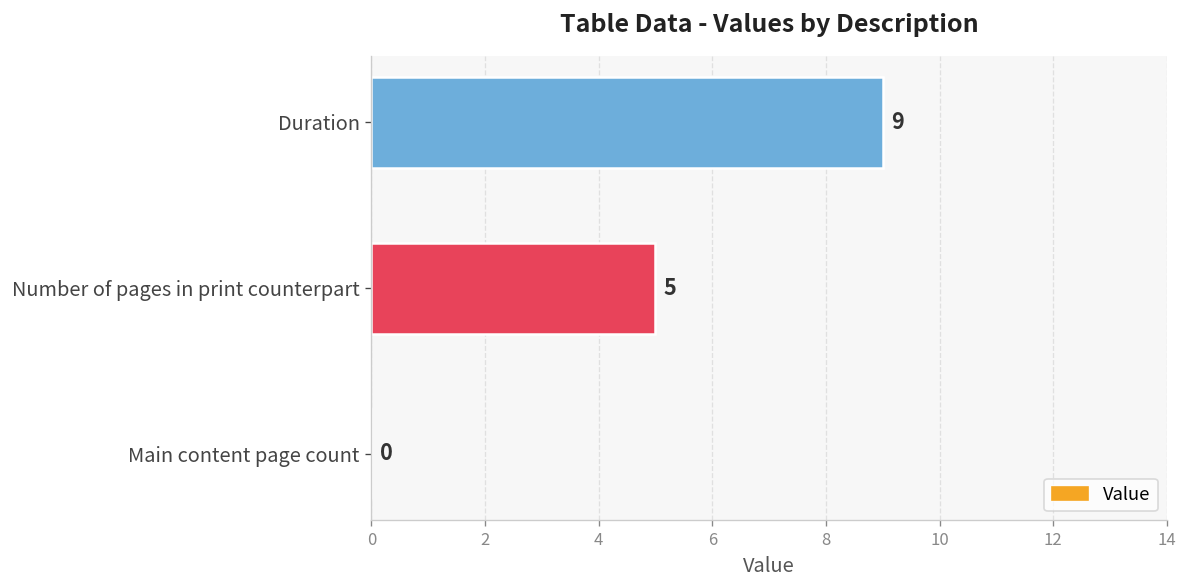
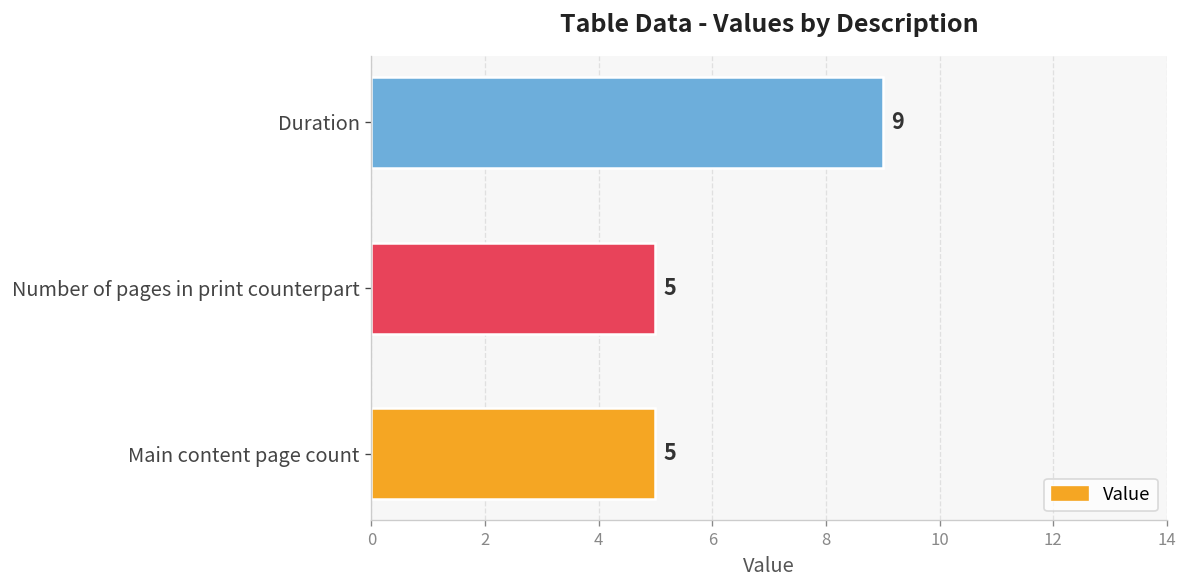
  {
    "Duration": 9,
    "Number of pages in print counterpart": 5,
-   "Main content page count": 0
+   "Main content page count": 5
  }
